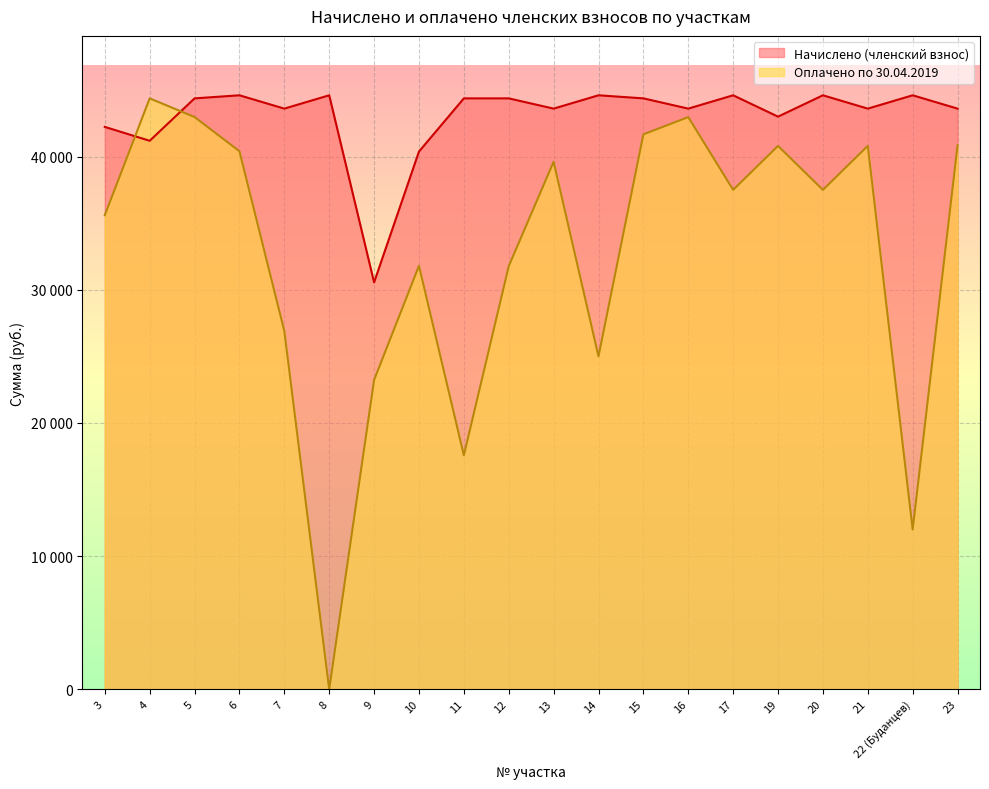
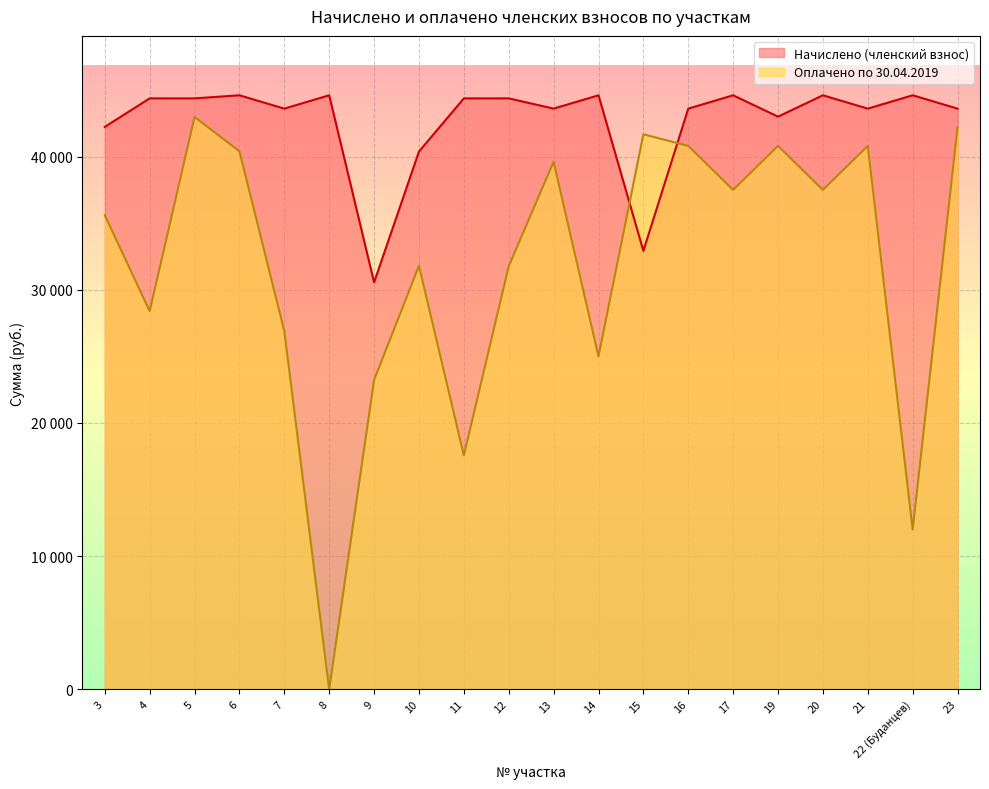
  {
    "Начислено (членский взнос)": {
      "3": 42200,
-     "4": 41200,
+     "4": 44400,
      "5": 44400,
      "6": 44600,
      "7": 43600,
      "8": 44600,
      "9": 30600,
      "10": 40400,
      "11": 44400,
      "12": 44400,
      "13": 43600,
      "14": 44600,
-     "15": 44400,
+     "15": 32900,
      "16": 43600,
      "17": 44600,
      "19": 43000,
      "20": 44600,
      "21": 43600,
      "22 (Буданцев)": 44600,
      "23": 43600
    },
    "Оплачено по 30.04.2019": {
      "3": 35600,
-     "4": 44400,
+     "4": 28400,
      "5": 43000,
      "6": 40400,
      "7": 26900,
      "8": 0,
      "9": 23200,
      "10": 31800,
      "11": 17600,
      "12": 31800,
      "13": 39600,
      "14": 25000,
      "15": 41700,
-     "16": 43000,
+     "16": 40800,
      "17": 37500,
      "19": 40800,
      "20": 37500,
      "21": 40800,
      "22 (Буданцев)": 12000,
-     "23": 40900
+     "23": 42200
    }
  }
